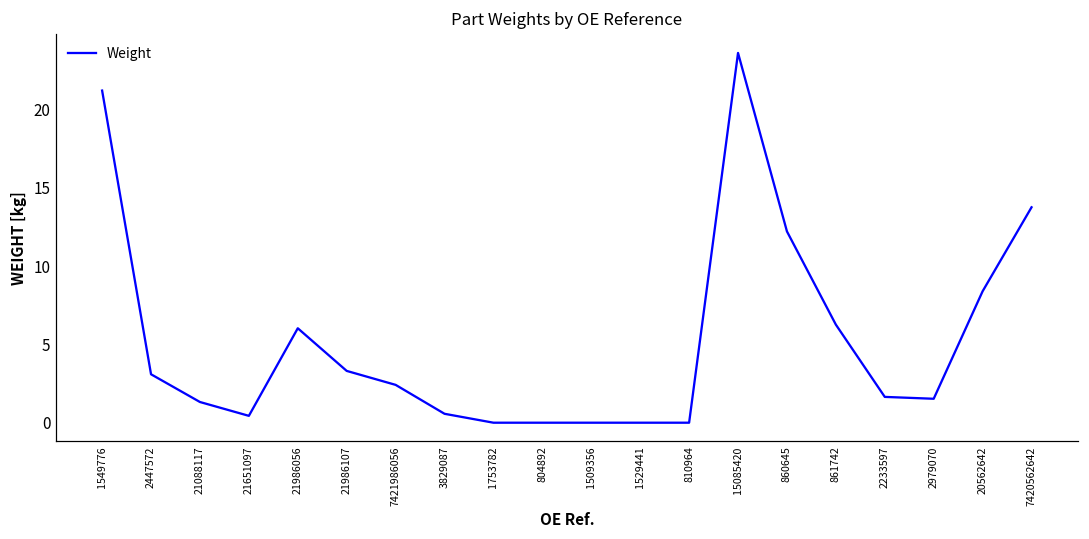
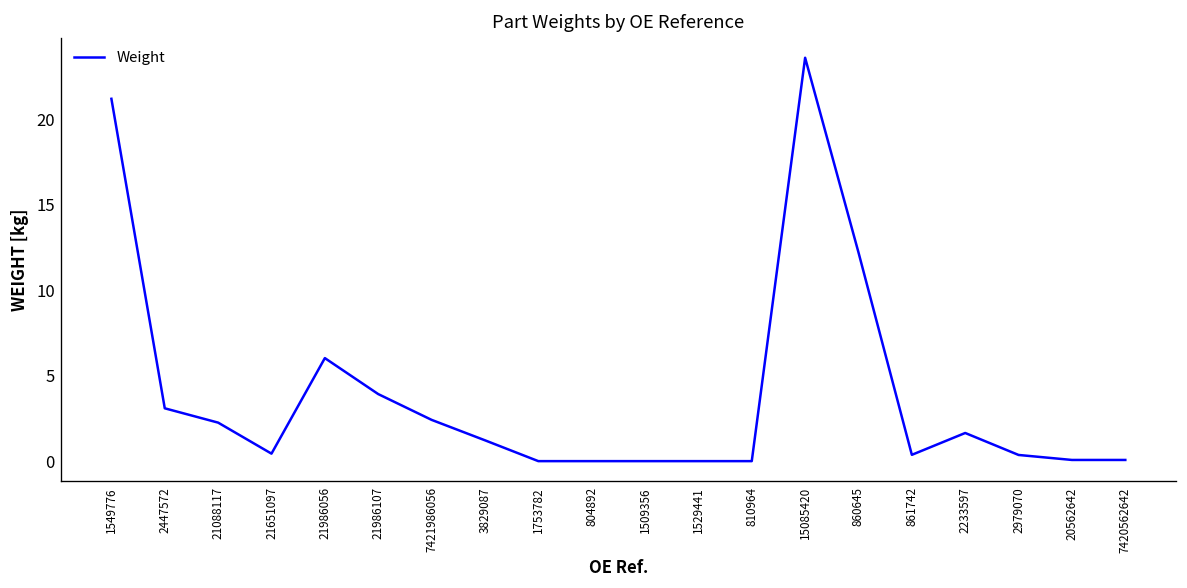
  {
    "1549776": 21.2,
    "2447572": 3.1,
-   "21088117": 1.3,
+   "21088117": 2.3,
    "21651097": 0.4,
    "21986056": 6.0,
-   "21986107": 3.3,
+   "21986107": 3.9,
    "7421986056": 2.4,
-   "3829087": 0.6,
+   "3829087": 1.2,
    "1753782": 0.0,
    "804892": 0.0,
    "1509356": 0.0,
    "1529441": 0.0,
    "810964": 0.0,
    "15085420": 23.6,
    "860645": 12.2,
-   "861742": 6.3,
+   "861742": 0.4,
    "2233597": 1.6,
-   "2979070": 1.5,
-   "20562642": 8.4,
-   "7420562642": 13.8
+   "2979070": 0.4,
+   "20562642": 0.1,
+   "7420562642": 0.1
  }
